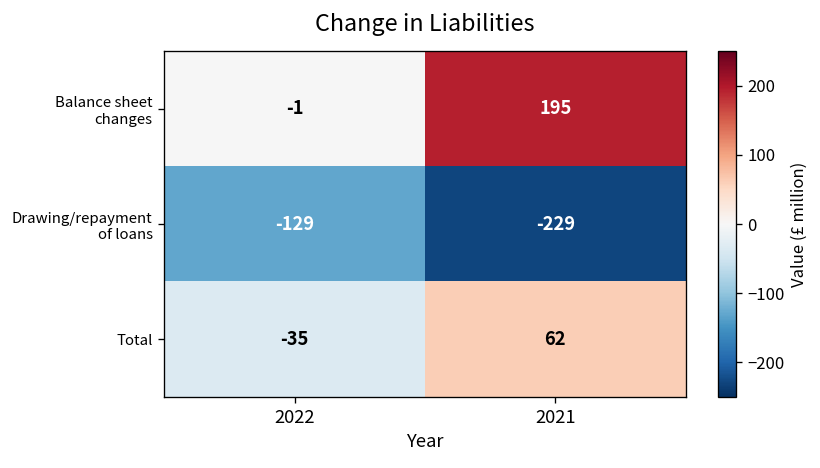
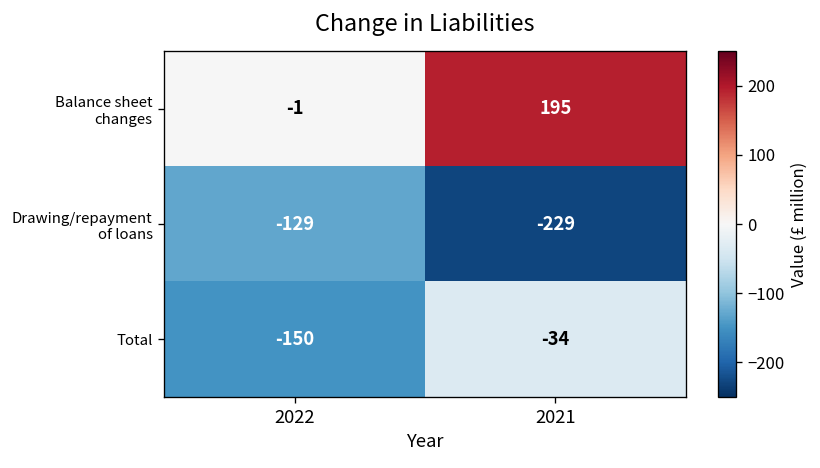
  {
    "Balance sheet changes": {
      "2022": -1,
      "2021": 195
    },
    "Drawing/repayment of loans": {
      "2022": -129,
      "2021": -229
    },
    "Total": {
-     "2022": -35,
-     "2021": 62
+     "2022": -150,
+     "2021": -34
    }
  }
